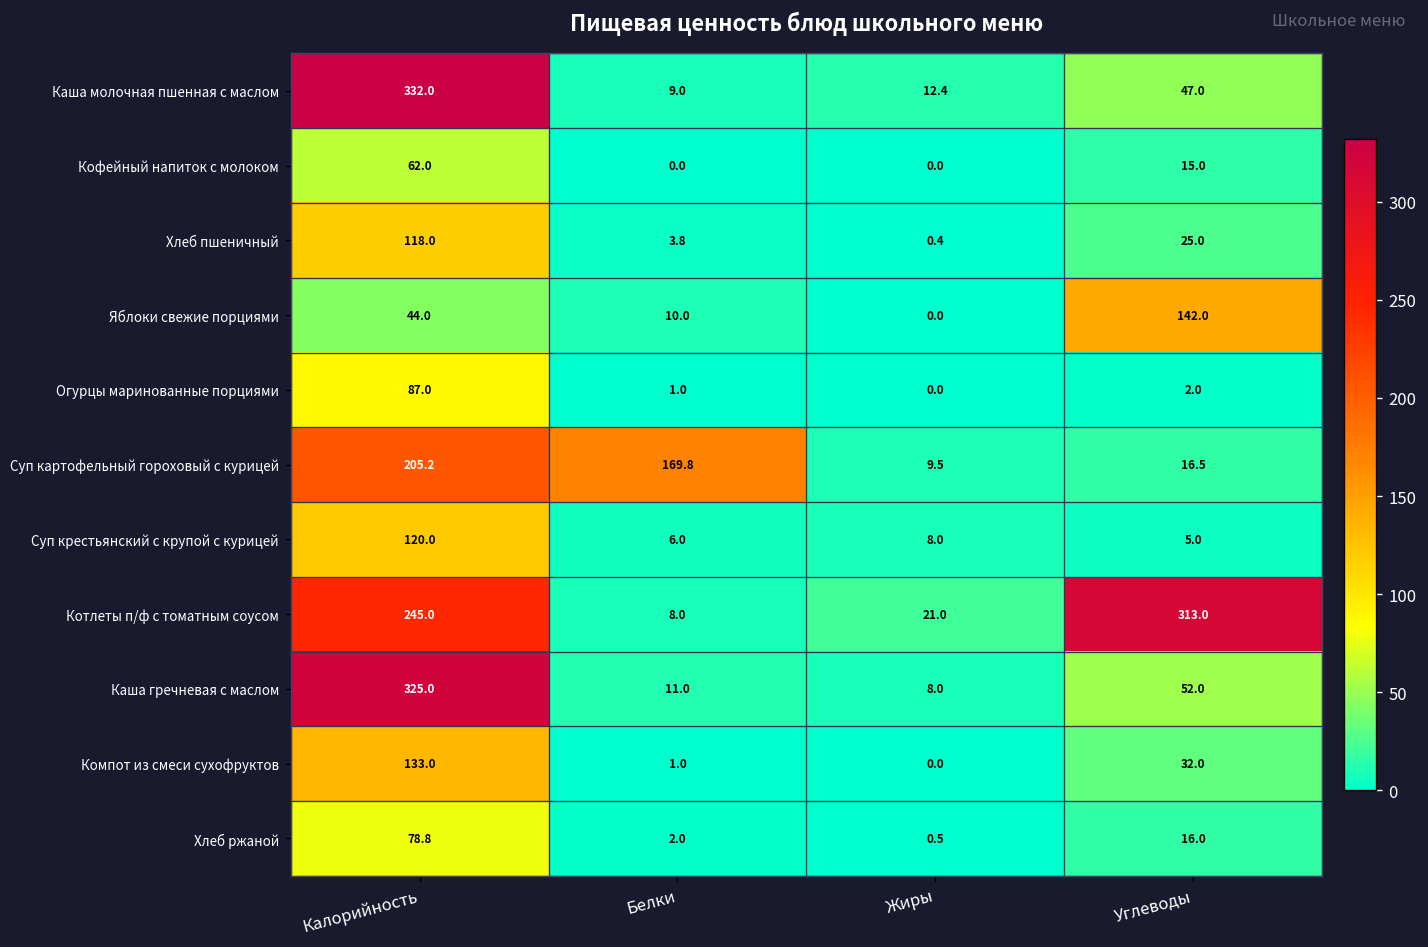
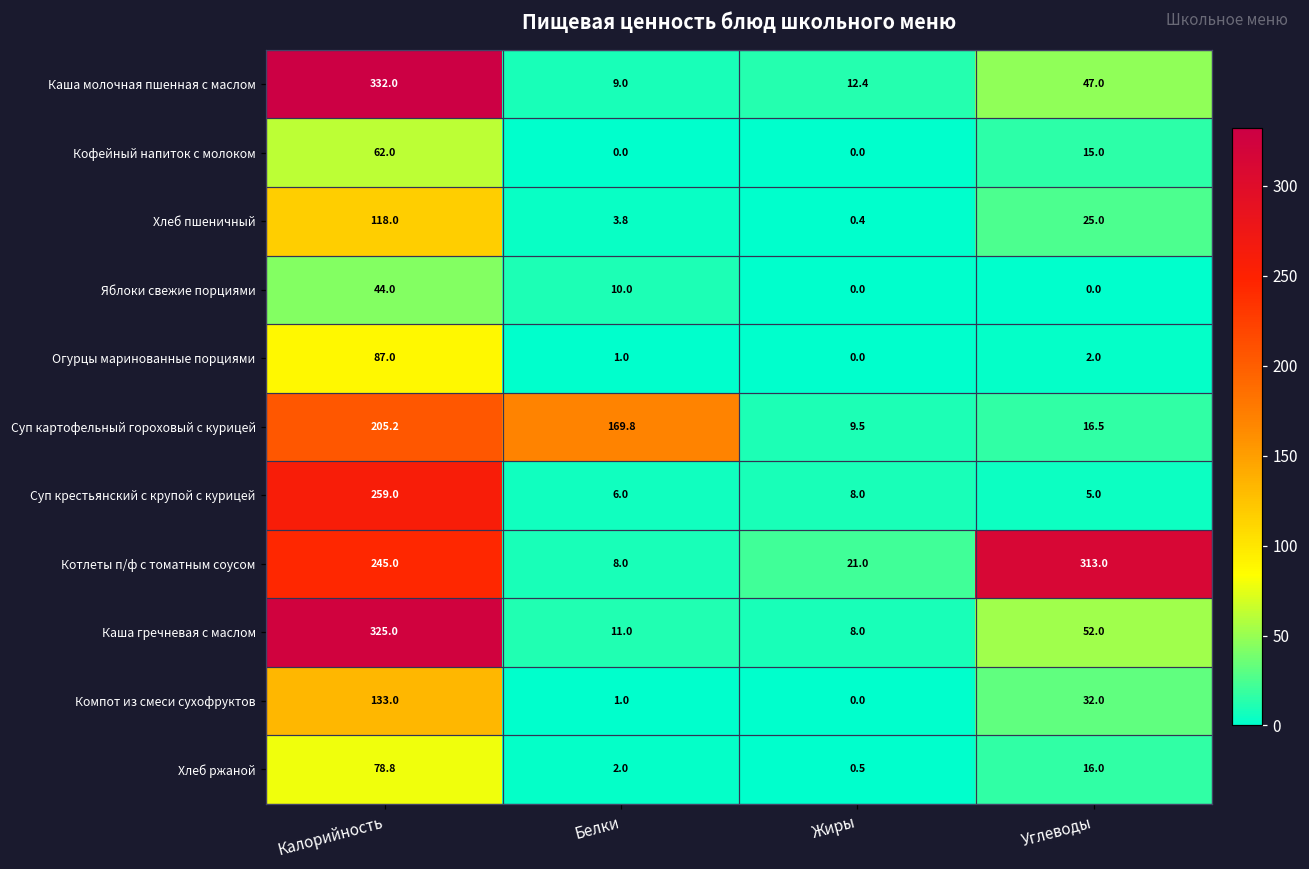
  {
    "Каша молочная пшенная с маслом": {
      "Калорийность": 332.0,
      "Белки": 9.0,
      "Жиры": 12.4,
      "Углеводы": 47.0
    },
    "Кофейный напиток с молоком": {
      "Калорийность": 62.0,
      "Белки": 0.0,
      "Жиры": 0.0,
      "Углеводы": 15.0
    },
    "Хлеб пшеничный": {
      "Калорийность": 118.0,
      "Белки": 3.8,
      "Жиры": 0.4,
      "Углеводы": 25.0
    },
    "Яблоки свежие порциями": {
      "Калорийность": 44.0,
      "Белки": 10.0,
      "Жиры": 0.0,
-     "Углеводы": 142.0
+     "Углеводы": 0.0
    },
    "Огурцы маринованные порциями": {
      "Калорийность": 87.0,
      "Белки": 1.0,
      "Жиры": 0.0,
      "Углеводы": 2.0
    },
    "Суп картофельный гороховый с курицей": {
      "Калорийность": 205.2,
      "Белки": 169.8,
      "Жиры": 9.5,
      "Углеводы": 16.5
    },
    "Суп крестьянский с крупой с курицей": {
-     "Калорийность": 120.0,
+     "Калорийность": 259.0,
      "Белки": 6.0,
      "Жиры": 8.0,
      "Углеводы": 5.0
    },
    "Котлеты п/ф с томатным соусом": {
      "Калорийность": 245.0,
      "Белки": 8.0,
      "Жиры": 21.0,
      "Углеводы": 313.0
    },
    "Каша гречневая с маслом": {
      "Калорийность": 325.0,
      "Белки": 11.0,
      "Жиры": 8.0,
      "Углеводы": 52.0
    },
    "Компот из смеси сухофруктов": {
      "Калорийность": 133.0,
      "Белки": 1.0,
      "Жиры": 0.0,
      "Углеводы": 32.0
    },
    "Хлеб ржаной": {
      "Калорийность": 78.8,
      "Белки": 2.0,
      "Жиры": 0.5,
      "Углеводы": 16.0
    }
  }
